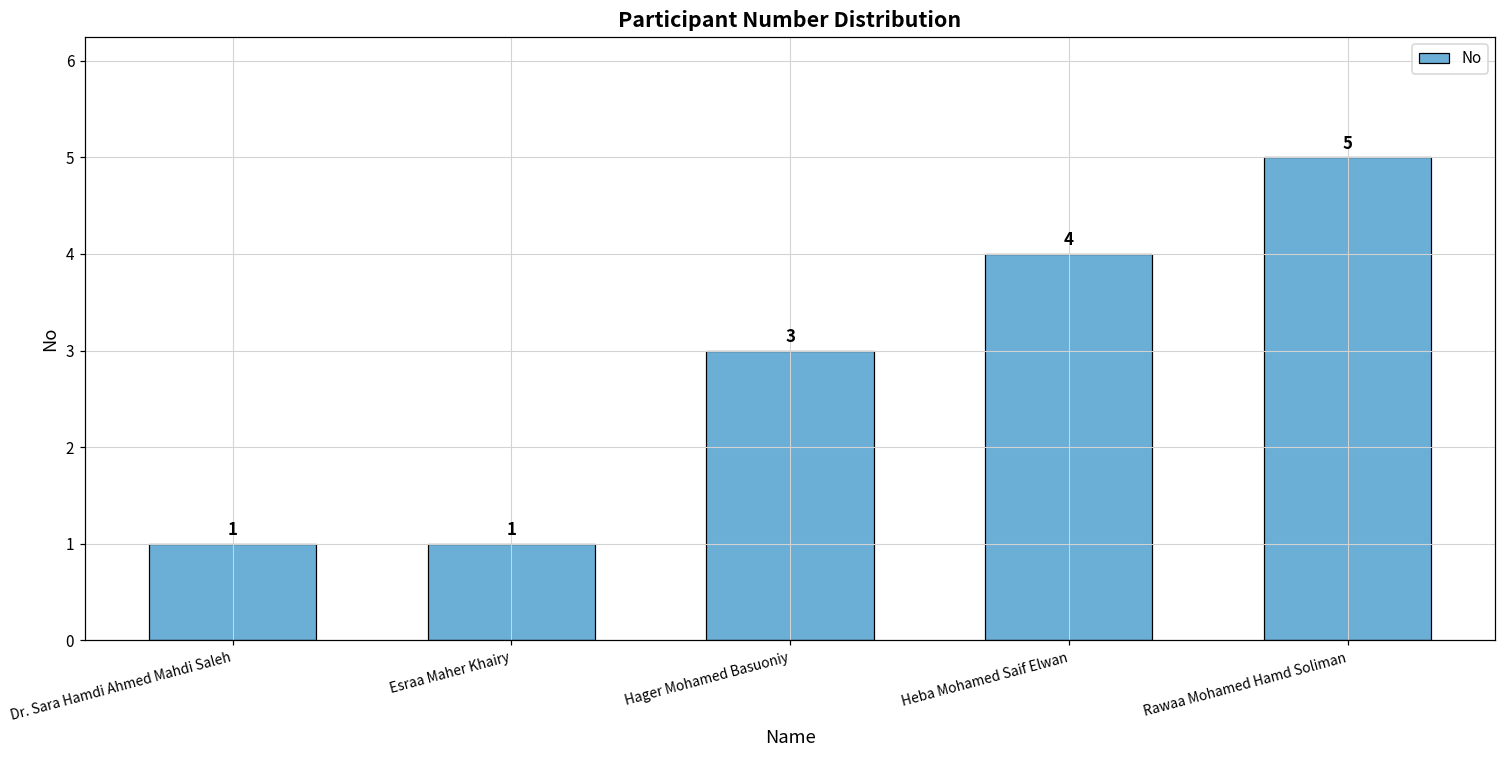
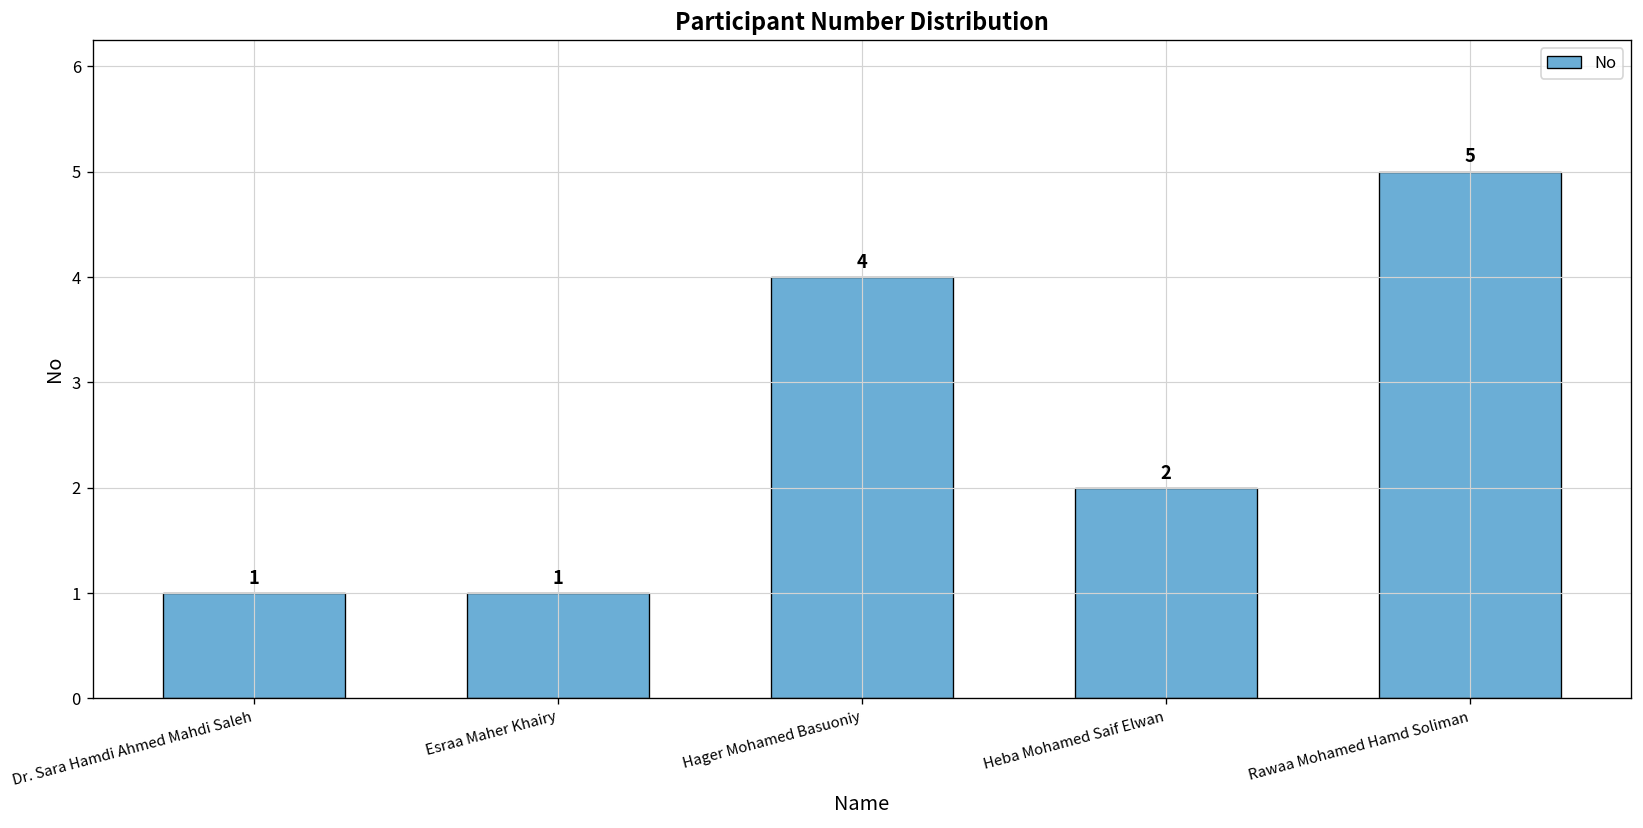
  {
    "Dr. Sara Hamdi Ahmed Mahdi Saleh": 1,
    "Esraa Maher Khairy": 1,
-   "Hager Mohamed Basuoniy": 3,
-   "Heba Mohamed Saif Elwan": 4,
+   "Hager Mohamed Basuoniy": 4,
+   "Heba Mohamed Saif Elwan": 2,
    "Rawaa Mohamed Hamd Soliman": 5
  }
